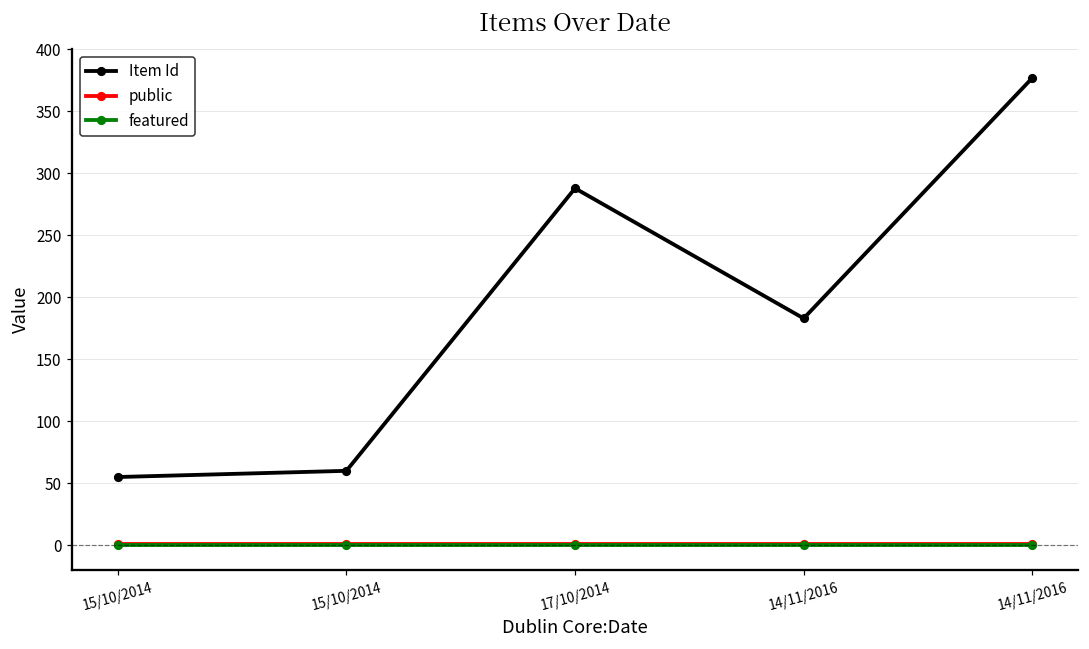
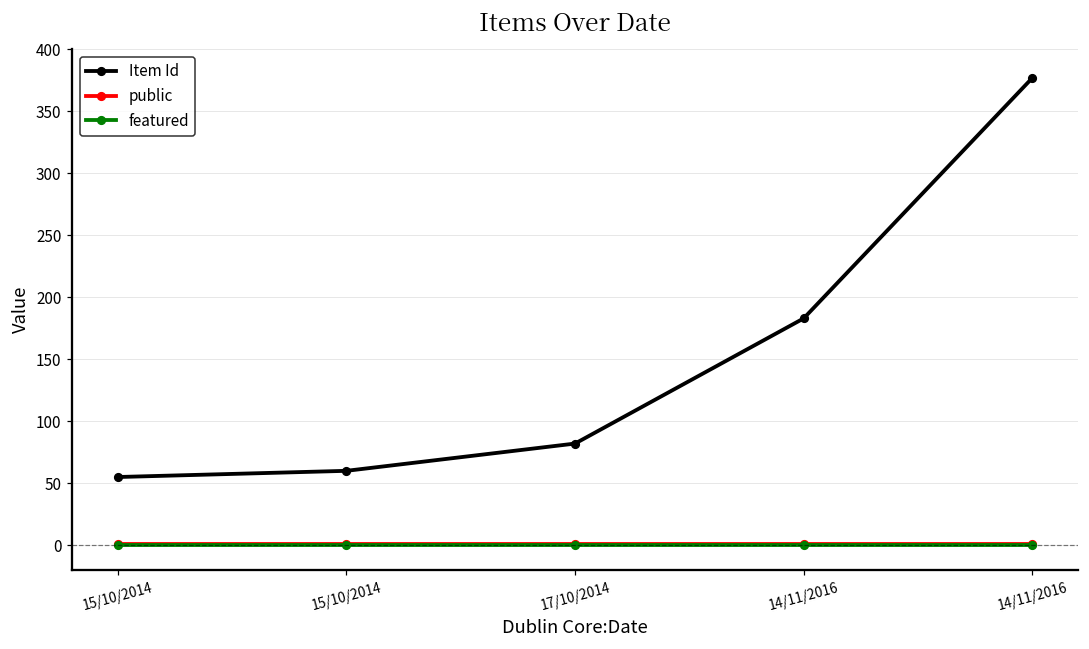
  {
    "Item Id": {
-     "17/10/2014": 288
+     "17/10/2014": 82
    }
  }
